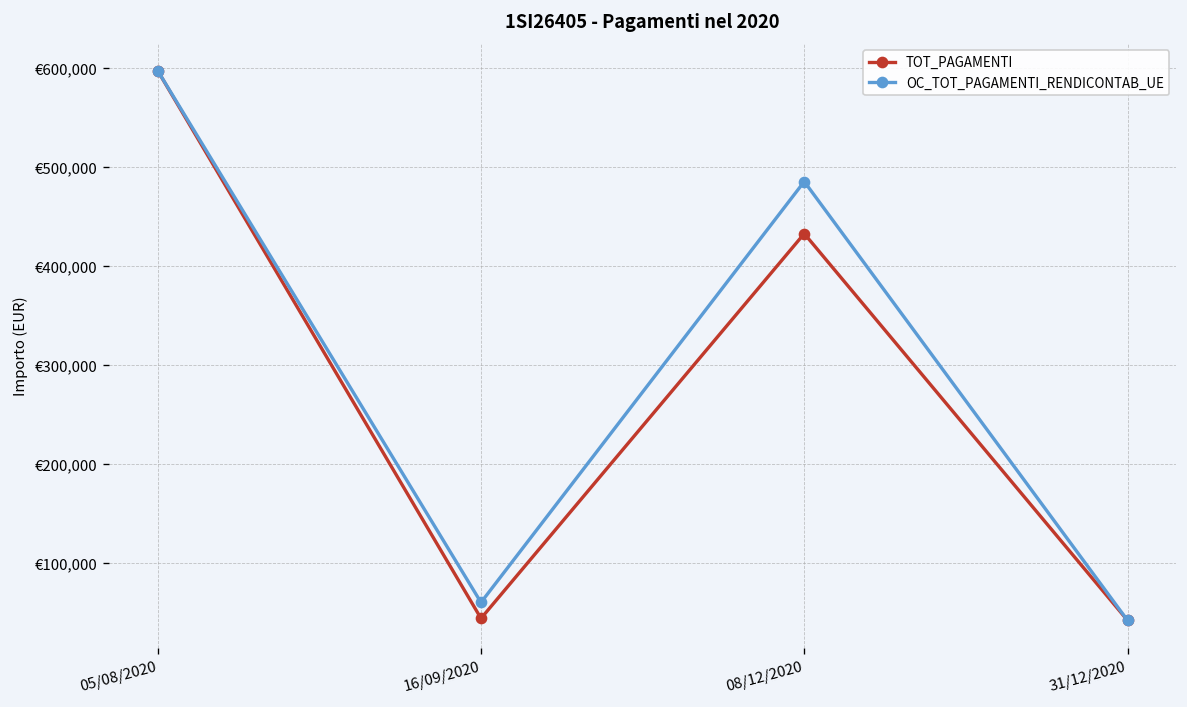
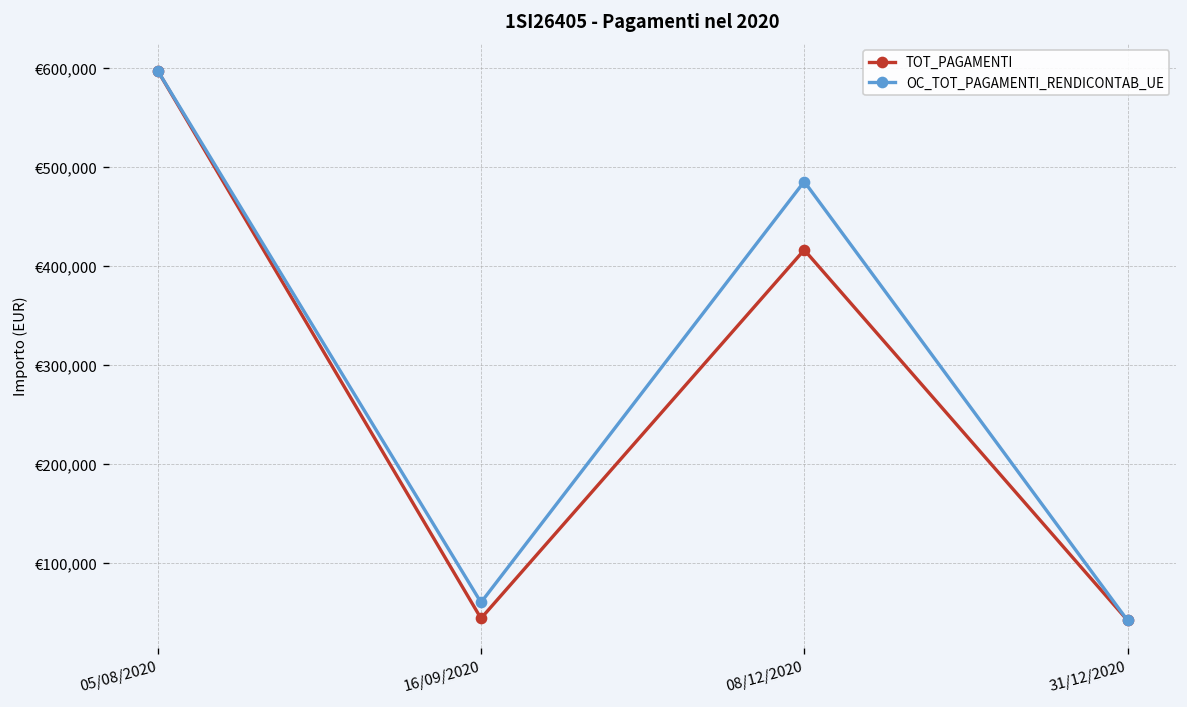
  {
    "TOT_PAGAMENTI": {
      "16/09/2020": "€40,000",
-     "08/12/2020": "€430,000"
+     "08/12/2020": "€420,000"
    },
    "OC_TOT_PAGAMENTI_RENDICONTAB_UE": {
      "16/09/2020": "€60,000",
      "08/12/2020": "€490,000"
    }
  }
